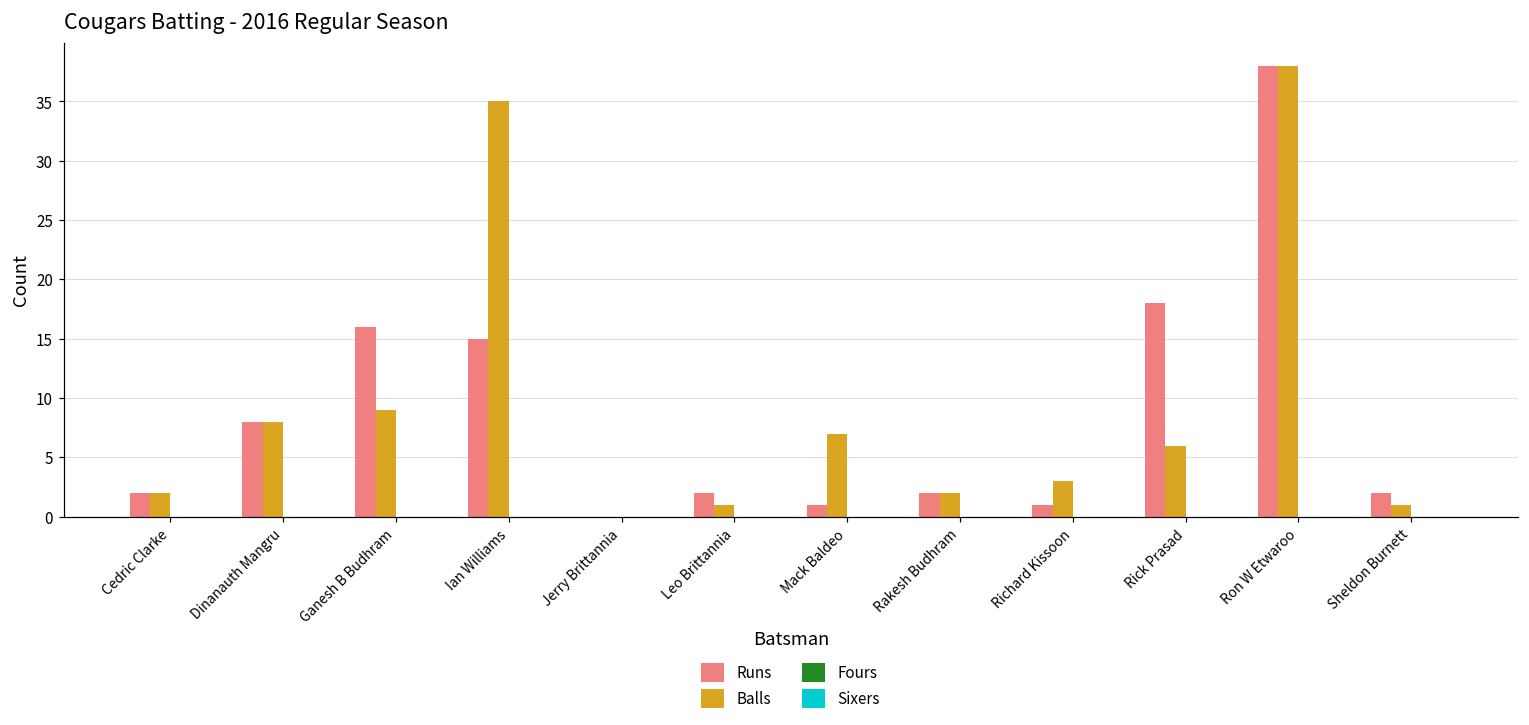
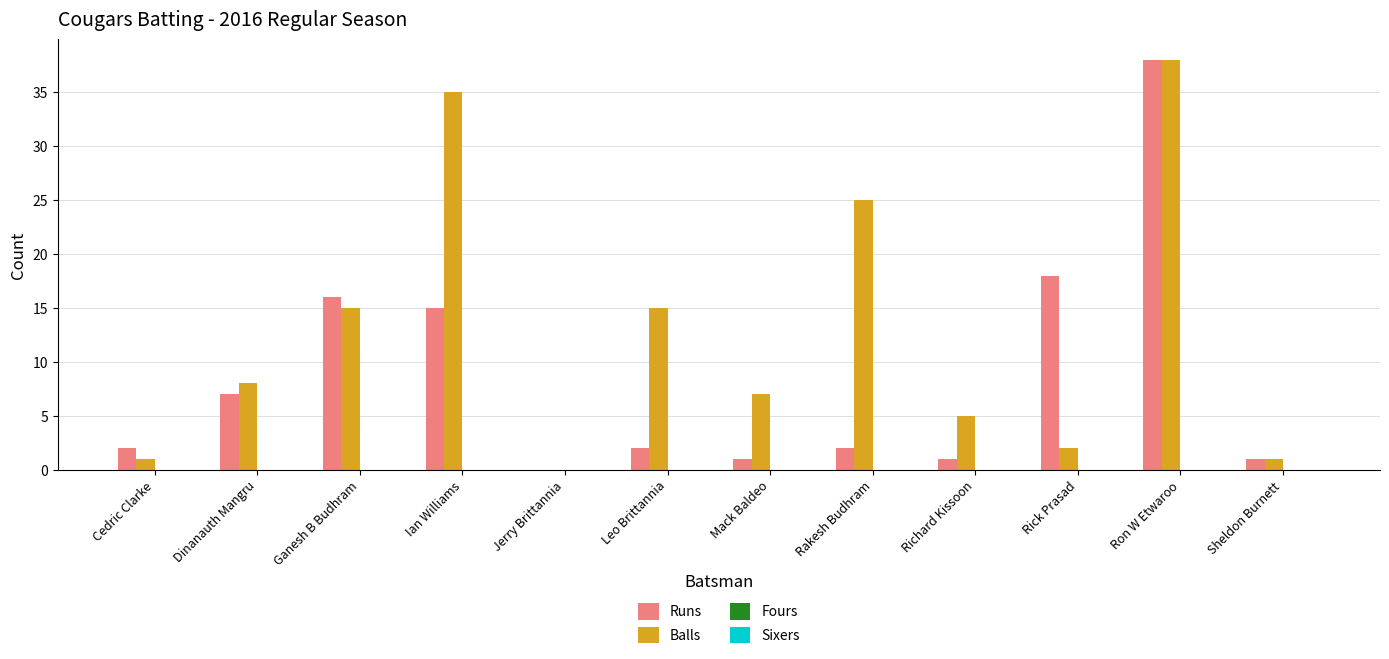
  {
    "Runs": {
      "Cedric Clarke": 2,
-     "Dinanauth Mangru": 8,
+     "Dinanauth Mangru": 7,
      "Ganesh B Budhram": 16,
      "Ian Williams": 15,
      "Jerry Brittannia": 0,
      "Leo Brittannia": 2,
      "Mack Baldeo": 1,
      "Rakesh Budhram": 2,
      "Richard Kissoon": 1,
      "Rick Prasad": 18,
      "Ron W Etwaroo": 38,
-     "Sheldon Burnett": 2
+     "Sheldon Burnett": 1
    },
    "Balls": {
-     "Cedric Clarke": 2,
+     "Cedric Clarke": 1,
      "Dinanauth Mangru": 8,
-     "Ganesh B Budhram": 9,
+     "Ganesh B Budhram": 15,
      "Ian Williams": 35,
      "Jerry Brittannia": 0,
-     "Leo Brittannia": 1,
+     "Leo Brittannia": 15,
      "Mack Baldeo": 7,
-     "Rakesh Budhram": 2,
-     "Richard Kissoon": 3,
-     "Rick Prasad": 6,
+     "Rakesh Budhram": 25,
+     "Richard Kissoon": 5,
+     "Rick Prasad": 2,
      "Ron W Etwaroo": 38,
      "Sheldon Burnett": 1
    },
    "Fours": {
      "Cedric Clarke": 0,
      "Dinanauth Mangru": 0,
      "Ganesh B Budhram": 0,
      "Ian Williams": 0,
      "Jerry Brittannia": 0,
      "Leo Brittannia": 0,
      "Mack Baldeo": 0,
      "Rakesh Budhram": 0,
      "Richard Kissoon": 0,
      "Rick Prasad": 0,
      "Ron W Etwaroo": 0,
      "Sheldon Burnett": 0
    },
    "Sixers": {
      "Cedric Clarke": 0,
      "Dinanauth Mangru": 0,
      "Ganesh B Budhram": 0,
      "Ian Williams": 0,
      "Jerry Brittannia": 0,
      "Leo Brittannia": 0,
      "Mack Baldeo": 0,
      "Rakesh Budhram": 0,
      "Richard Kissoon": 0,
      "Rick Prasad": 0,
      "Ron W Etwaroo": 0,
      "Sheldon Burnett": 0
    }
  }
